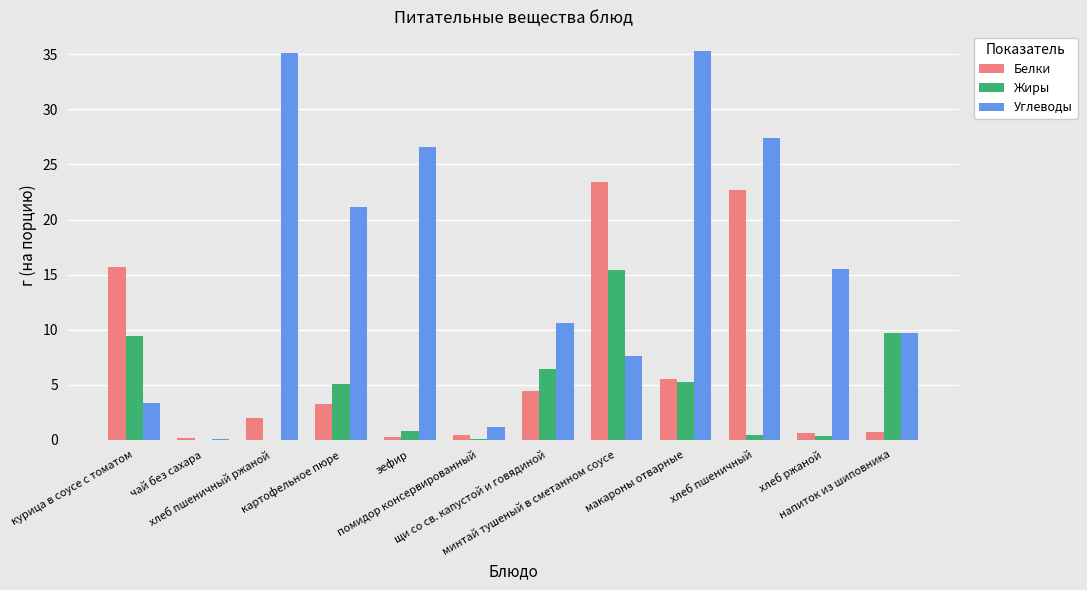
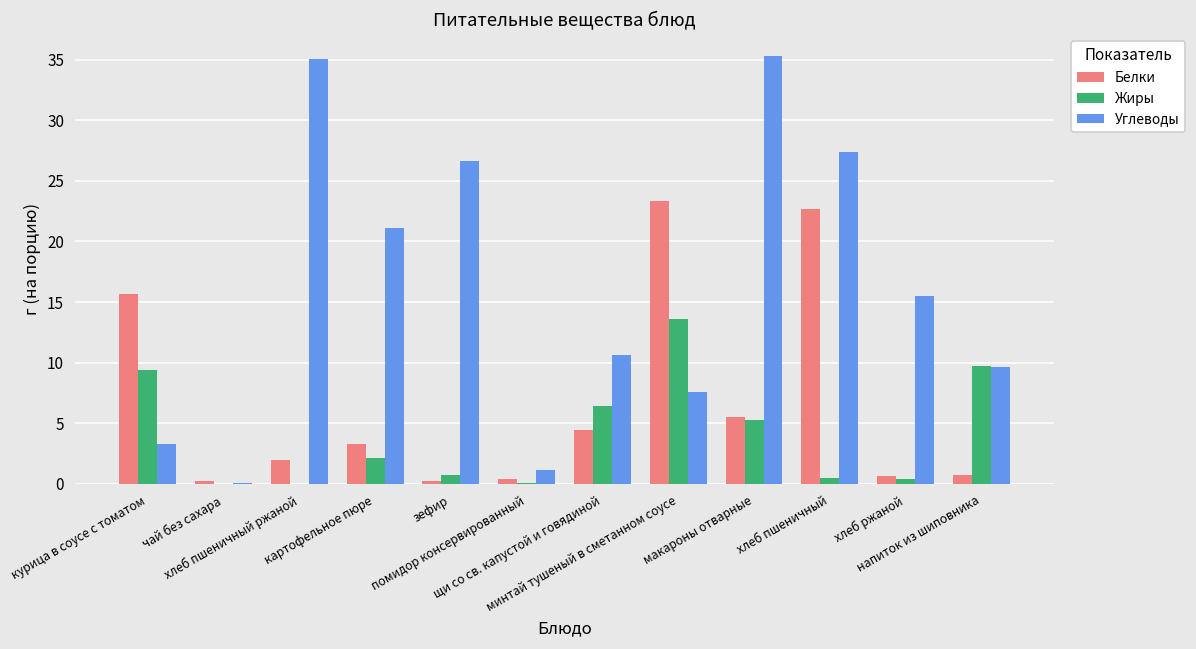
  {
    "Белки": {
      "курица в соусе с томатом": 15.7,
      "хлеб пшеничный ржаной": 2.0,
      "картофельное пюре": 3.3,
      "зефир": 0.3,
      "помидор консервированный": 0.4,
      "щи со св. капустой и говядиной": 4.5,
      "минтай тушеный в сметанном соусе": 23.4,
      "макароны отварные": 5.5,
      "хлеб пшеничный": 22.7,
      "хлеб ржаной": 0.7,
      "напиток из шиповника": 0.7
    },
    "Жиры": {
      "курица в соусе с томатом": 9.4,
      "чай без сахара": 0.0,
      "хлеб пшеничный ржаной": 0.0,
-     "картофельное пюре": 5.1,
+     "картофельное пюре": 2.1,
      "зефир": 0.8,
      "щи со св. капустой и говядиной": 6.4,
-     "минтай тушеный в сметанном соусе": 15.4,
+     "минтай тушеный в сметанном соусе": 13.6,
      "макароны отварные": 5.3,
      "хлеб пшеничный": 0.5,
      "хлеб ржаной": 0.4,
      "напиток из шиповника": 9.7
    },
    "Углеводы": {
      "курица в соусе с томатом": 3.3,
      "хлеб пшеничный ржаной": 35.1,
      "картофельное пюре": 21.1,
      "зефир": 26.6,
      "помидор консервированный": 1.1,
      "щи со св. капустой и говядиной": 10.6,
      "минтай тушеный в сметанном соусе": 7.6,
      "макароны отварные": 35.3,
      "хлеб пшеничный": 27.4,
      "хлеб ржаной": 15.5,
      "напиток из шиповника": 9.7
    }
  }
